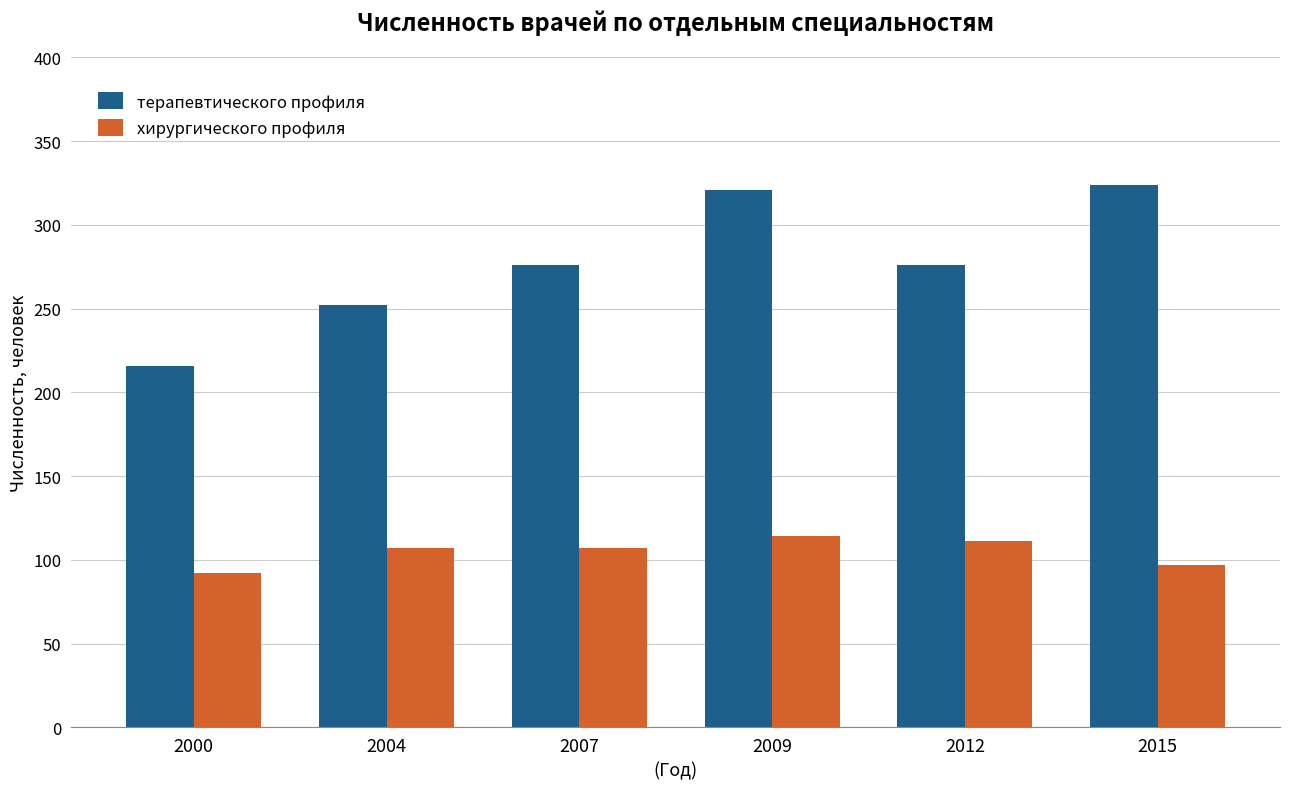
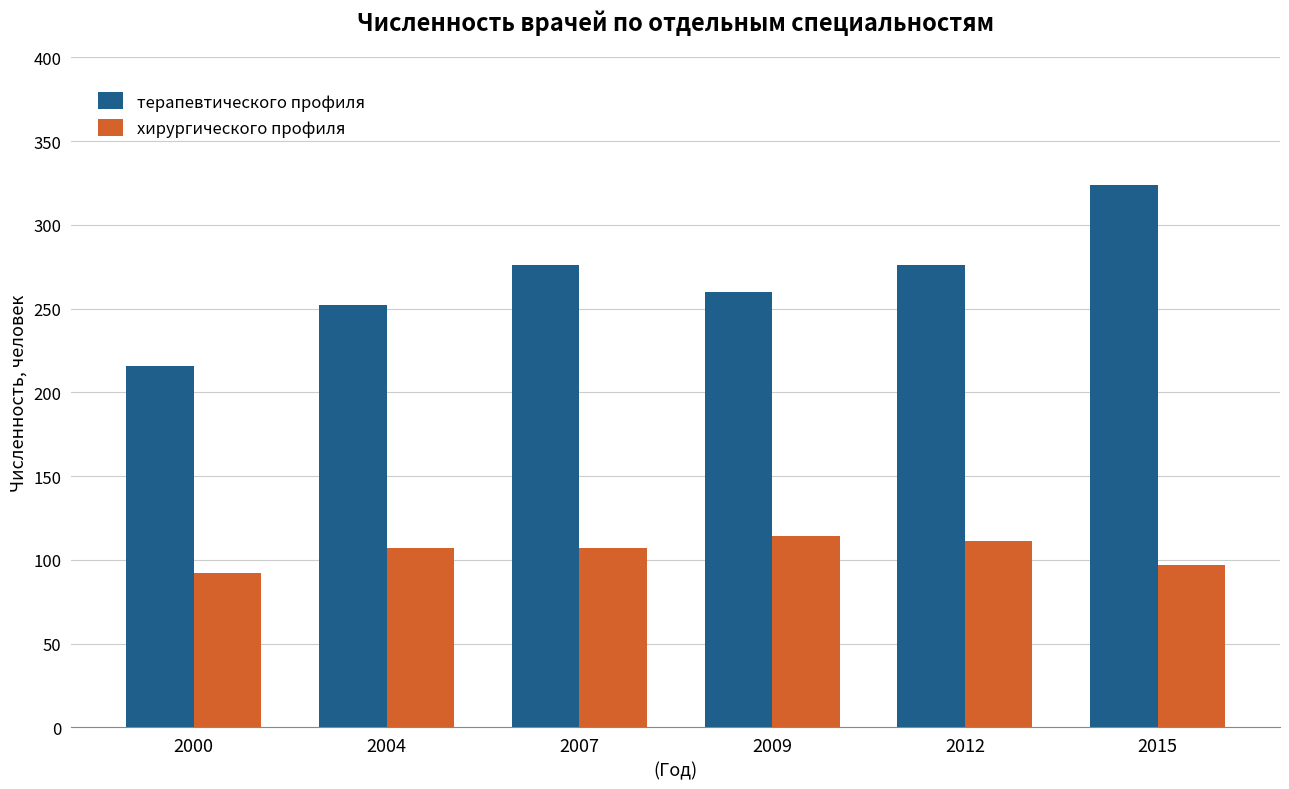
  {
    "терапевтического профиля": {
      "2000": 216,
      "2004": 252,
      "2007": 276,
-     "2009": 321,
+     "2009": 260,
      "2012": 276,
      "2015": 324
    },
    "хирургического профиля": {
      "2000": 92,
      "2004": 107,
      "2007": 107,
      "2009": 114,
      "2012": 111,
      "2015": 97
    }
  }
